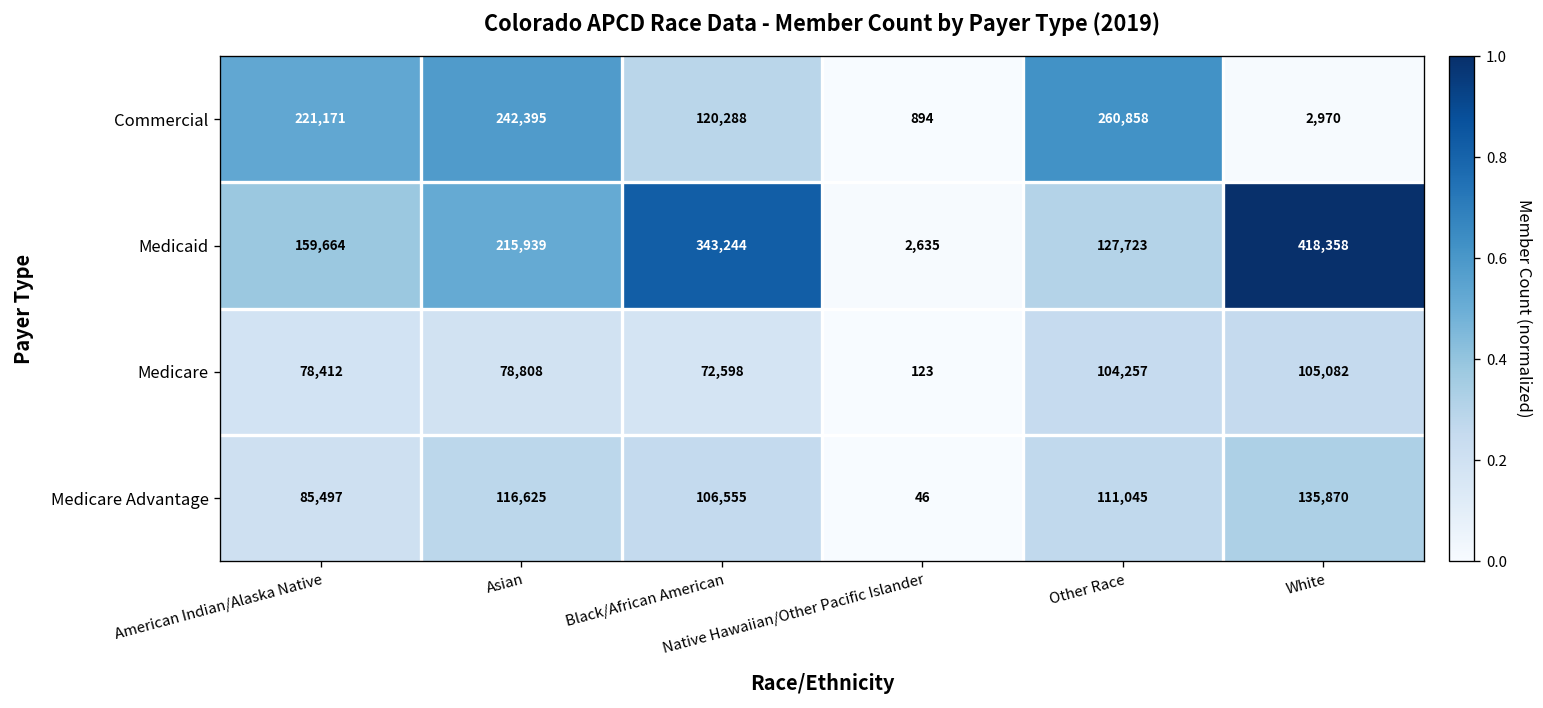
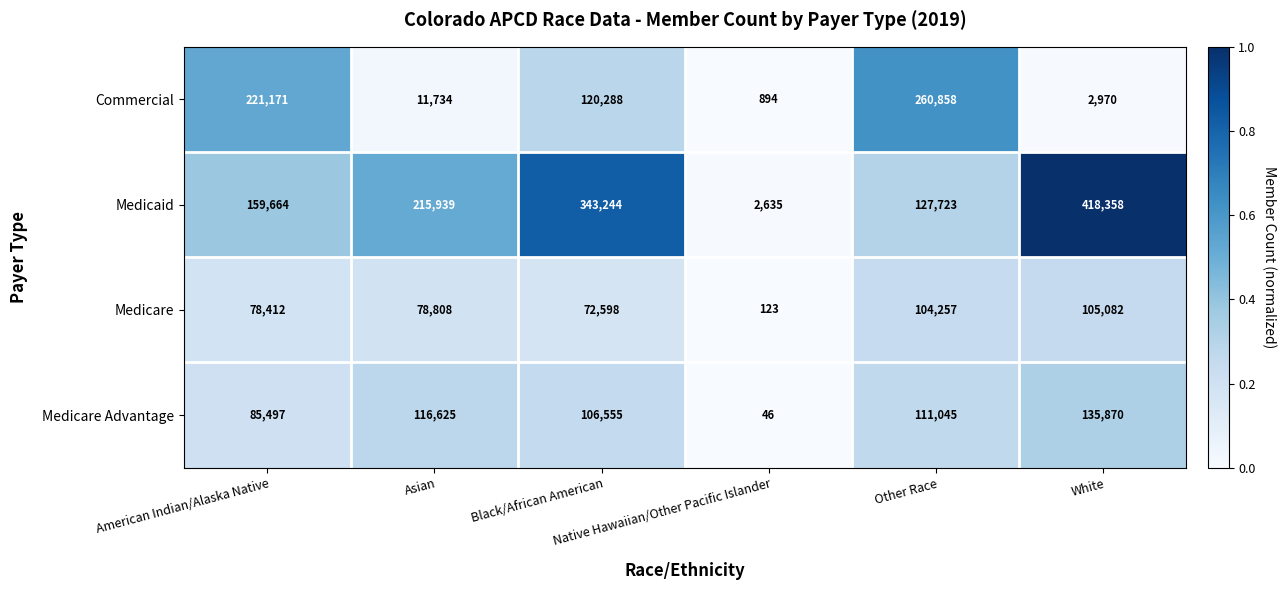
  {
    "Commercial": {
      "American Indian/Alaska Native": "221,171",
-     "Asian": "242,395",
+     "Asian": "11,734",
      "Black/African American": "120,288",
      "Native Hawaiian/Other Pacific Islander": "894",
      "Other Race": "260,858",
      "White": "2,970"
    },
    "Medicaid": {
      "American Indian/Alaska Native": "159,664",
      "Asian": "215,939",
      "Black/African American": "343,244",
      "Native Hawaiian/Other Pacific Islander": "2,635",
      "Other Race": "127,723",
      "White": "418,358"
    },
    "Medicare": {
      "American Indian/Alaska Native": "78,412",
      "Asian": "78,808",
      "Black/African American": "72,598",
      "Native Hawaiian/Other Pacific Islander": "123",
      "Other Race": "104,257",
      "White": "105,082"
    },
    "Medicare Advantage": {
      "American Indian/Alaska Native": "85,497",
      "Asian": "116,625",
      "Black/African American": "106,555",
      "Native Hawaiian/Other Pacific Islander": "46",
      "Other Race": "111,045",
      "White": "135,870"
    }
  }
